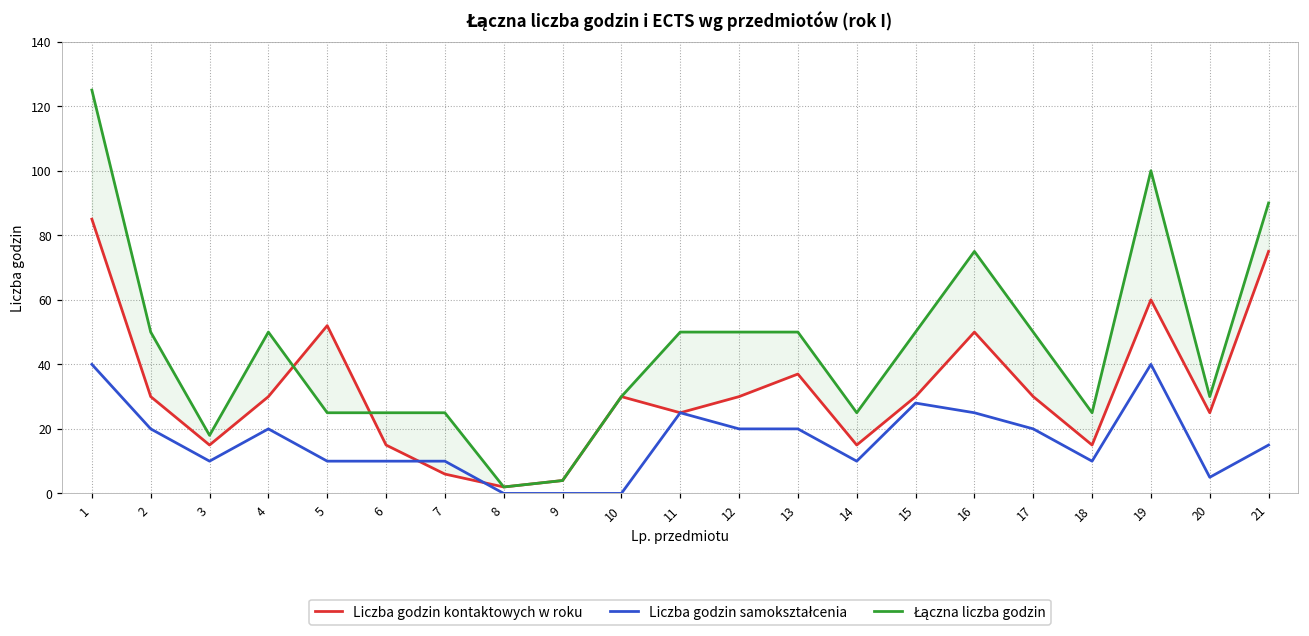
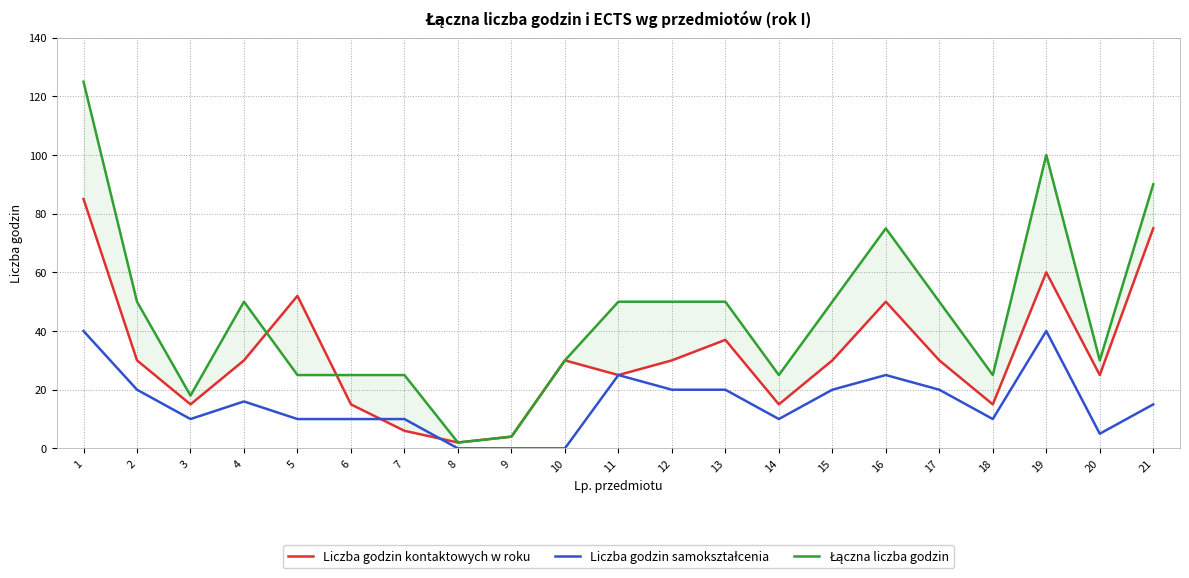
  {
    "Liczba godzin kontaktowych w roku": {
      "1": 85,
      "2": 30,
      "3": 15,
      "4": 30,
      "6": 15,
      "7": 6,
      "12": 30,
      "13": 37,
      "14": 15,
      "15": 30,
      "16": 50,
      "17": 30,
      "18": 15,
      "19": 60,
      "20": 25,
      "21": 75
    },
    "Liczba godzin samokształcenia": {
      "1": 40,
      "2": 20,
      "3": 10,
-     "4": 20,
+     "4": 16,
      "5": 10,
      "6": 10,
      "7": 10,
      "8": 0,
      "9": 0,
      "10": 0,
      "12": 20,
      "13": 20,
      "14": 10,
-     "15": 28,
+     "15": 20,
      "16": 25,
      "17": 20,
      "18": 10,
      "19": 40,
      "20": 5,
      "21": 15
    }
  }
